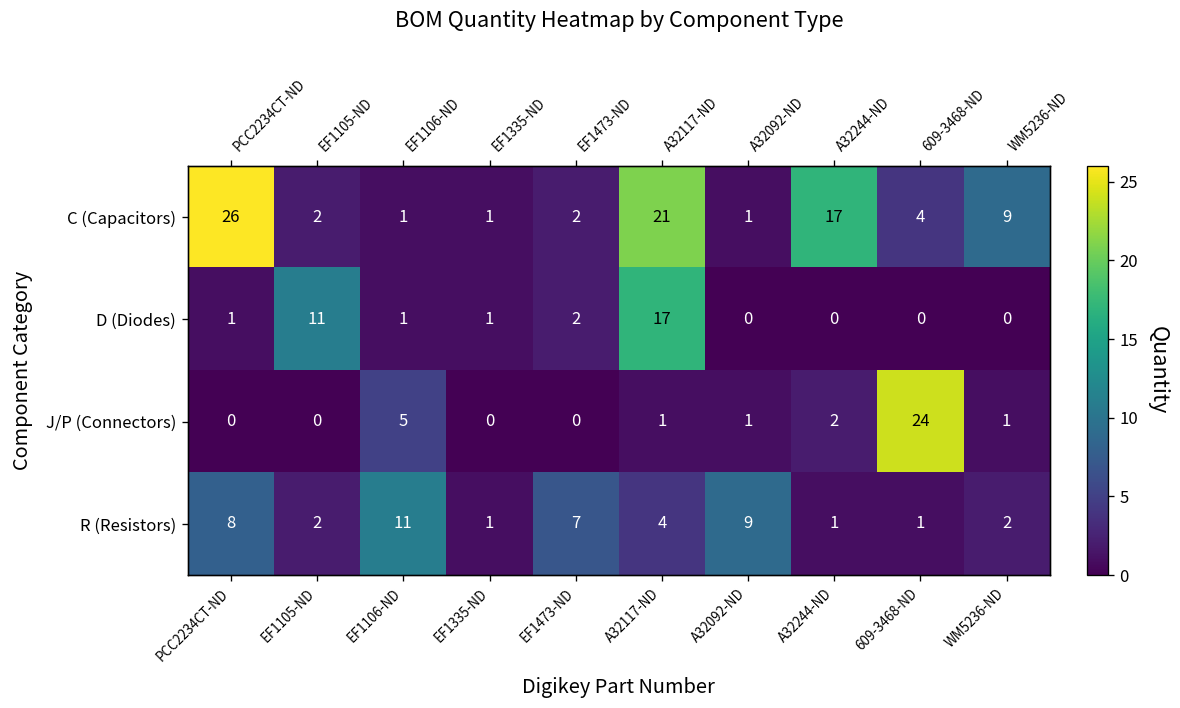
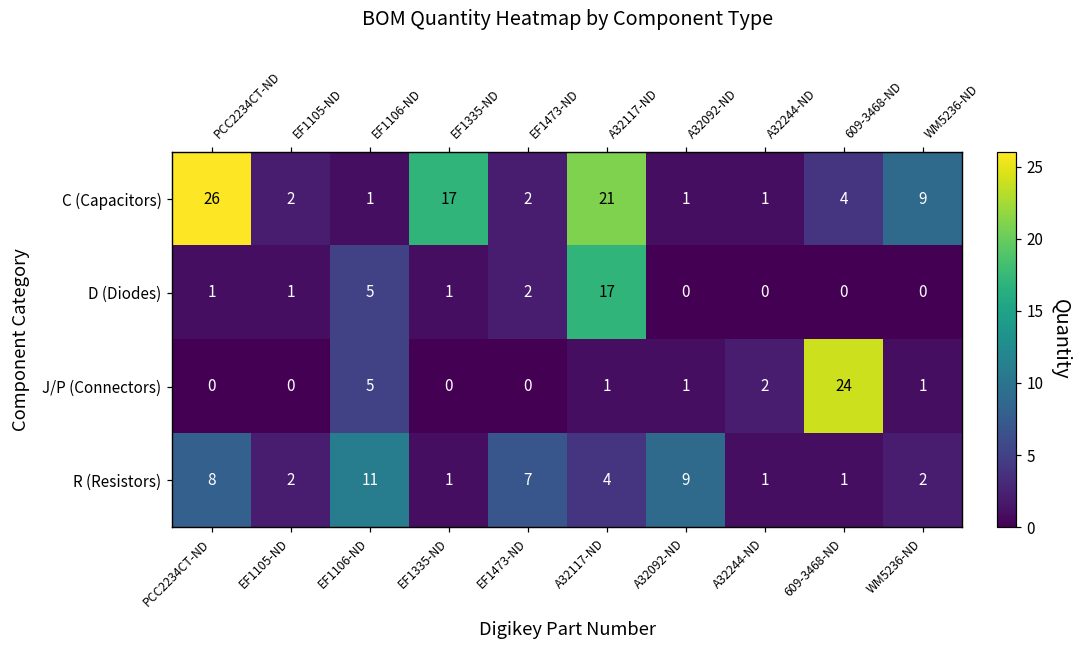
  {
    "C (Capacitors)": {
      "PCC2234CT-ND": 26,
      "EF1105-ND": 2,
      "EF1106-ND": 1,
-     "EF1335-ND": 1,
+     "EF1335-ND": 17,
      "EF1473-ND": 2,
      "A32117-ND": 21,
      "A32092-ND": 1,
-     "A32244-ND": 17,
+     "A32244-ND": 1,
      "609-3468-ND": 4,
      "WM5236-ND": 9
    },
    "D (Diodes)": {
      "PCC2234CT-ND": 1,
-     "EF1105-ND": 11,
-     "EF1106-ND": 1,
+     "EF1105-ND": 1,
+     "EF1106-ND": 5,
      "EF1335-ND": 1,
      "EF1473-ND": 2,
      "A32117-ND": 17,
      "A32092-ND": 0,
      "A32244-ND": 0,
      "609-3468-ND": 0,
      "WM5236-ND": 0
    },
    "J/P (Connectors)": {
      "PCC2234CT-ND": 0,
      "EF1105-ND": 0,
      "EF1106-ND": 5,
      "EF1335-ND": 0,
      "EF1473-ND": 0,
      "A32117-ND": 1,
      "A32092-ND": 1,
      "A32244-ND": 2,
      "609-3468-ND": 24,
      "WM5236-ND": 1
    },
    "R (Resistors)": {
      "PCC2234CT-ND": 8,
      "EF1105-ND": 2,
      "EF1106-ND": 11,
      "EF1335-ND": 1,
      "EF1473-ND": 7,
      "A32117-ND": 4,
      "A32092-ND": 9,
      "A32244-ND": 1,
      "609-3468-ND": 1,
      "WM5236-ND": 2
    }
  }
